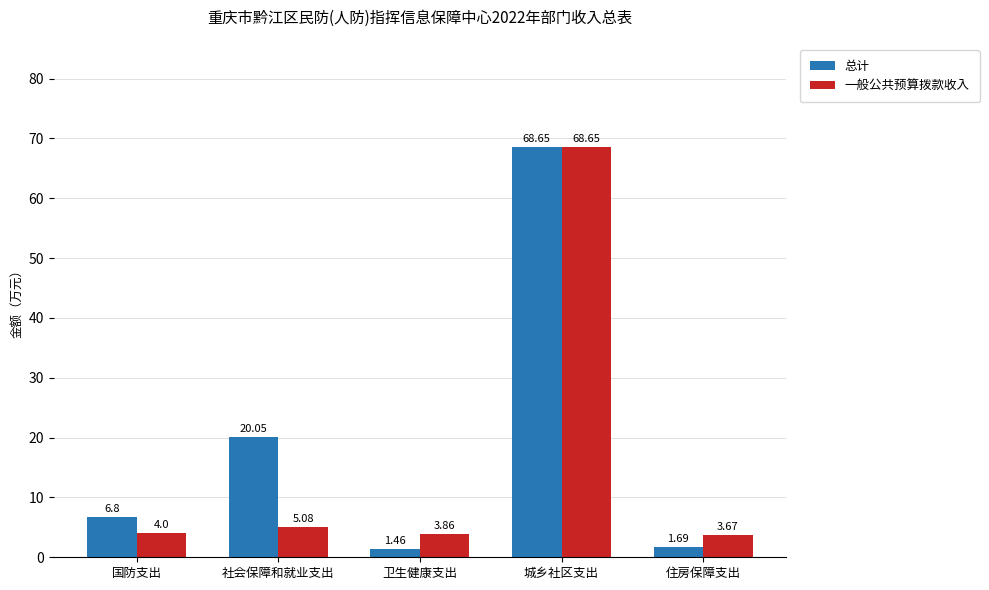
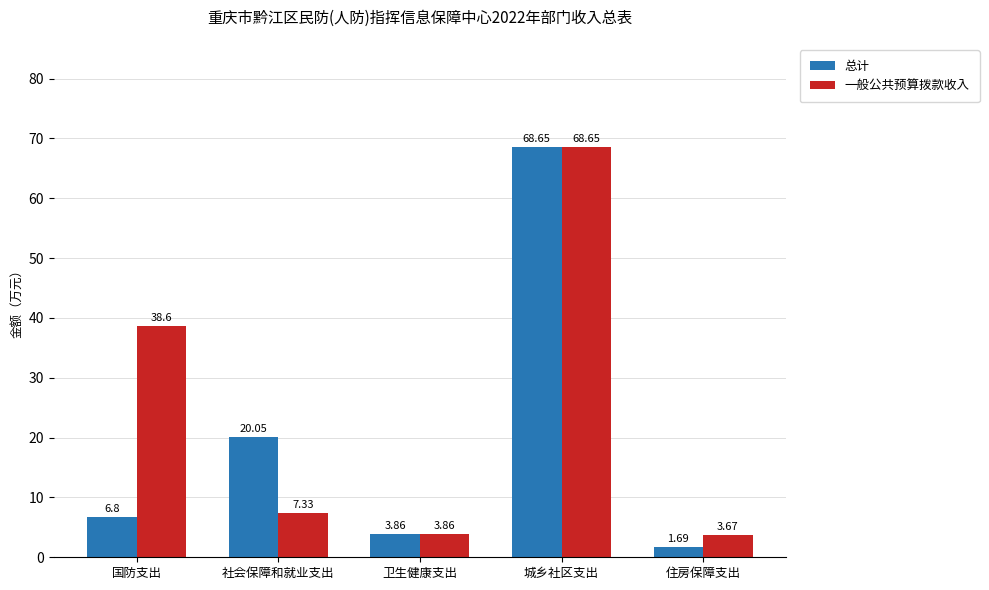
  {
    "总计": {
      "国防支出": 6.8,
      "社会保障和就业支出": 20.05,
-     "卫生健康支出": 1.46,
+     "卫生健康支出": 3.86,
      "城乡社区支出": 68.65,
      "住房保障支出": 1.69
    },
    "一般公共预算拨款收入": {
-     "国防支出": 4.0,
-     "社会保障和就业支出": 5.08,
+     "国防支出": 38.6,
+     "社会保障和就业支出": 7.33,
      "卫生健康支出": 3.86,
      "城乡社区支出": 68.65,
      "住房保障支出": 3.67
    }
  }
